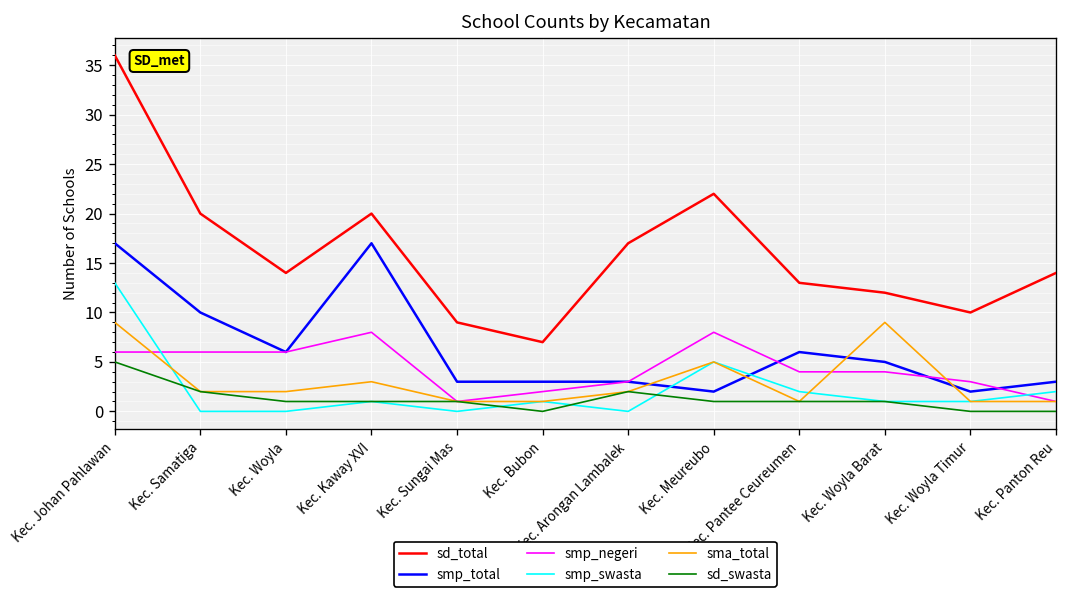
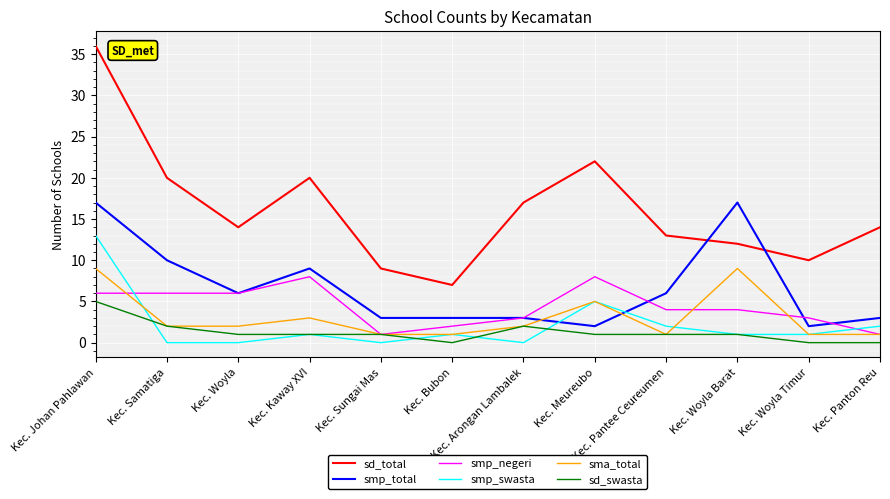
  {
    "sd_total": {
      "Kec. Johan Pahlawan": 36,
      "Kec. Samatiga": 20,
      "Kec. Woyla": 14,
      "Kec. Kaway XVI": 20,
      "Kec. Sungai Mas": 9,
      "Kec. Bubon": 7,
      "Kec. Arongan Lambalek": 17,
      "Kec. Meureubo": 22,
      "Kec. Pantee Ceureumen": 13,
      "Kec. Woyla Barat": 12,
      "Kec. Woyla Timur": 10,
      "Kec. Panton Reu": 14
    },
    "smp_total": {
      "Kec. Johan Pahlawan": 17,
      "Kec. Samatiga": 10,
-     "Kec. Kaway XVI": 17,
+     "Kec. Kaway XVI": 9,
      "Kec. Sungai Mas": 3,
      "Kec. Bubon": 3,
      "Kec. Meureubo": 2,
      "Kec. Pantee Ceureumen": 6,
-     "Kec. Woyla Barat": 5,
+     "Kec. Woyla Barat": 17,
      "Kec. Woyla Timur": 2,
      "Kec. Panton Reu": 3
    },
    "smp_negeri": {
      "Kec. Johan Pahlawan": 6,
      "Kec. Samatiga": 6,
      "Kec. Kaway XVI": 8,
      "Kec. Bubon": 2,
      "Kec. Meureubo": 8,
      "Kec. Pantee Ceureumen": 4,
      "Kec. Woyla Barat": 4,
      "Kec. Woyla Timur": 3
    },
    "smp_swasta": {
      "Kec. Johan Pahlawan": 13,
      "Kec. Samatiga": 0,
      "Kec. Woyla": 0,
      "Kec. Sungai Mas": 0,
      "Kec. Arongan Lambalek": 0,
      "Kec. Pantee Ceureumen": 2,
      "Kec. Panton Reu": 2
    },
    "sma_total": {
      "Kec. Johan Pahlawan": 9,
      "Kec. Woyla": 2,
      "Kec. Kaway XVI": 3,
      "Kec. Woyla Barat": 9
    },
    "sd_swasta": {
      "Kec. Johan Pahlawan": 5,
      "Kec. Woyla": 1,
      "Kec. Bubon": 0,
      "Kec. Meureubo": 1,
      "Kec. Woyla Timur": 0,
      "Kec. Panton Reu": 0
    }
  }
